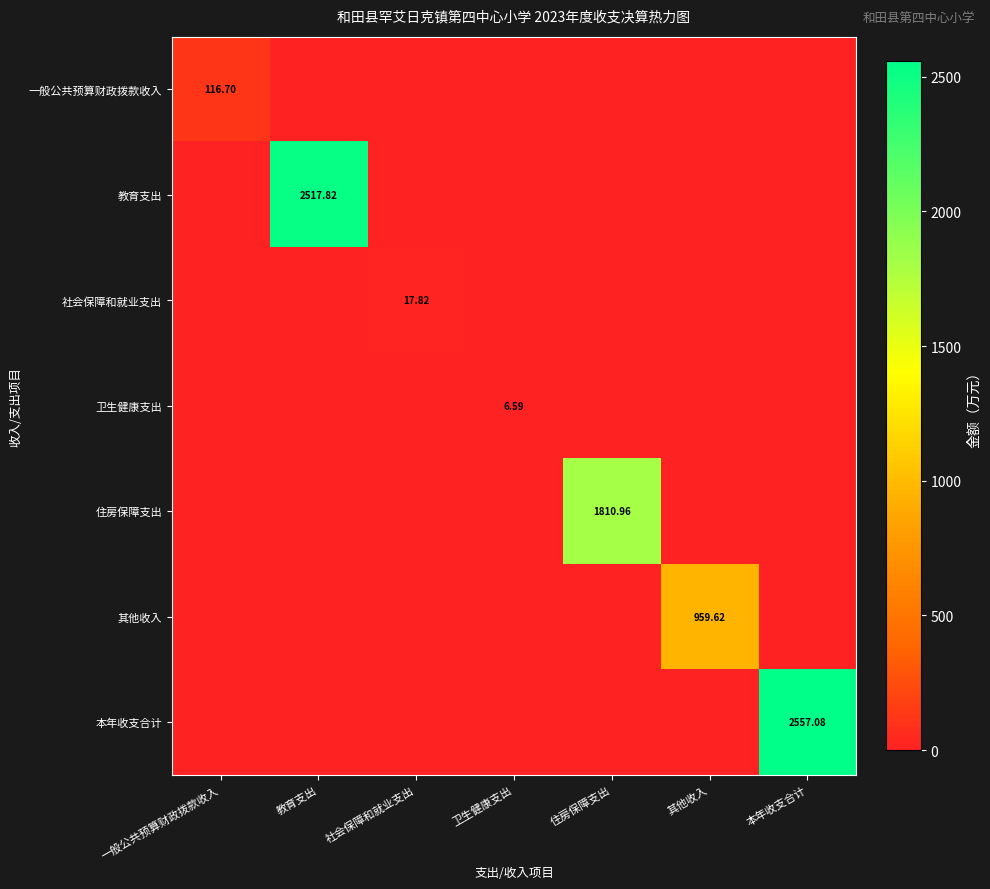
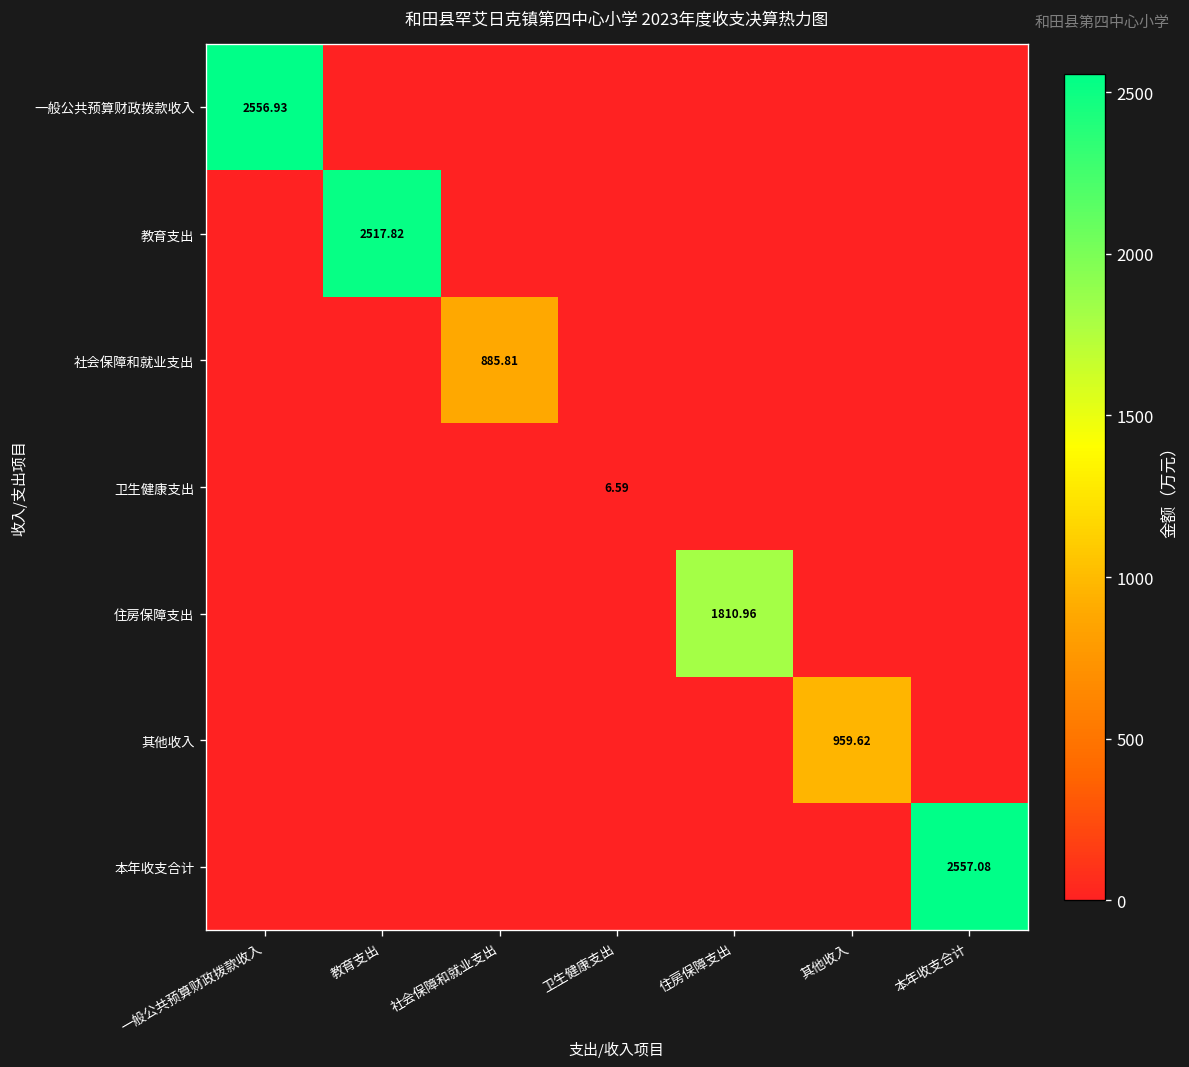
  {
    "一般公共预算财政拨款收入": {
-     "一般公共预算财政拨款收入": 116.70
+     "一般公共预算财政拨款收入": 2556.93
    },
    "教育支出": {
      "教育支出": 2517.82
    },
    "社会保障和就业支出": {
-     "社会保障和就业支出": 17.82
+     "社会保障和就业支出": 885.81
    },
    "卫生健康支出": {
      "卫生健康支出": 6.59
    },
    "住房保障支出": {
      "住房保障支出": 1810.96
    },
    "其他收入": {
      "其他收入": 959.62
    },
    "本年收支合计": {
      "本年收支合计": 2557.08
    }
  }
